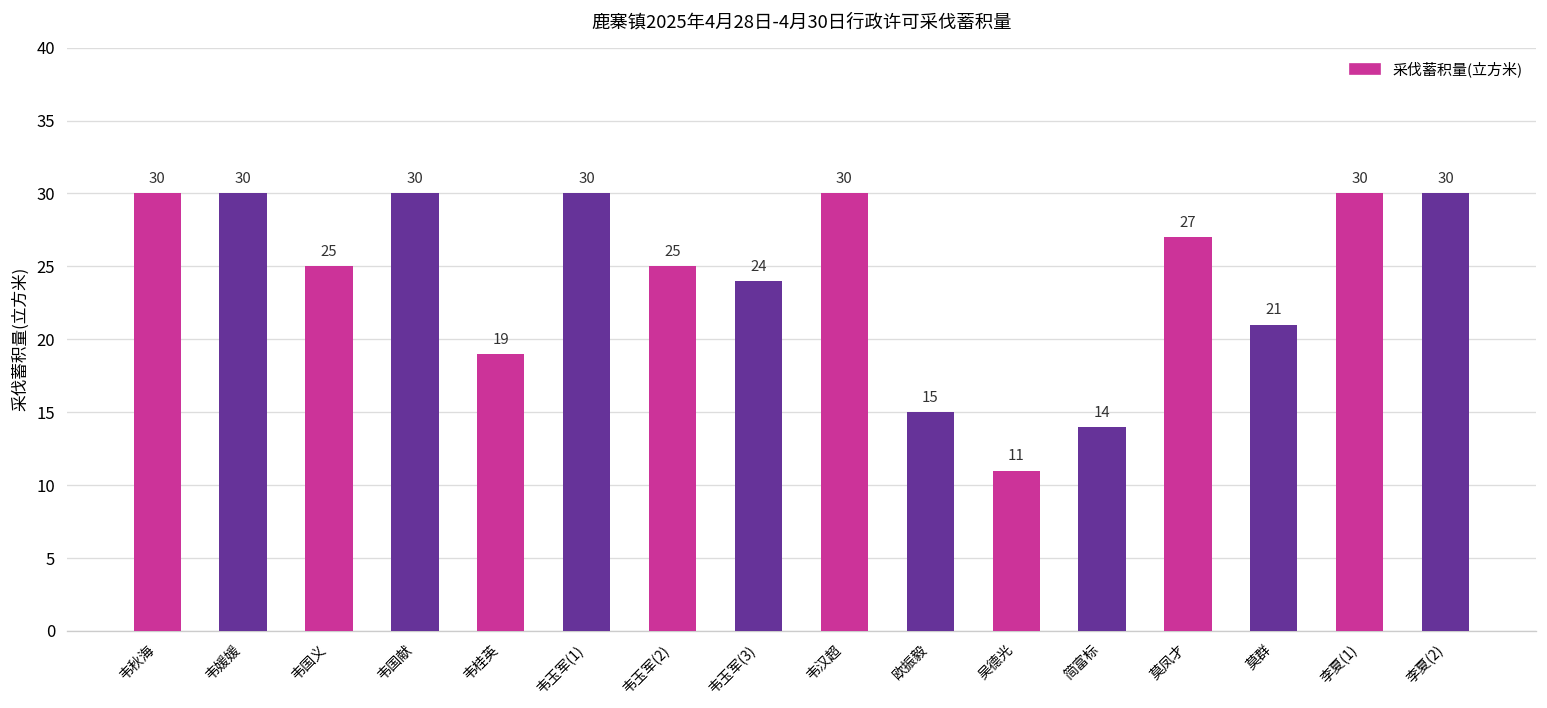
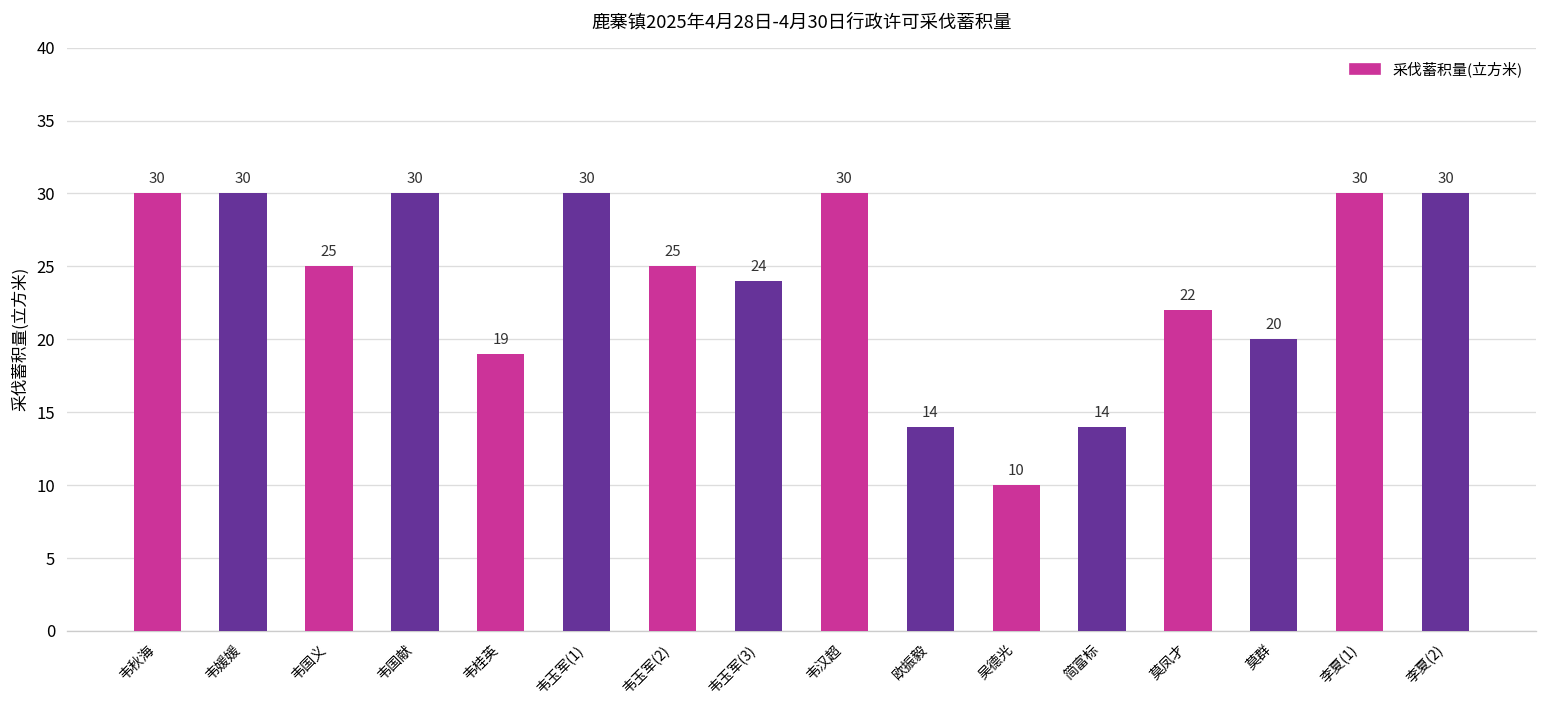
  {
    "韦秋海": 30,
    "韦媛媛": 30,
    "韦国义": 25,
    "韦国献": 30,
    "韦桂英": 19,
    "韦玉军(1)": 30,
    "韦玉军(2)": 25,
    "韦玉军(3)": 24,
    "韦汉超": 30,
-   "欧振毅": 15,
-   "吴德光": 11,
+   "欧振毅": 14,
+   "吴德光": 10,
    "简富标": 14,
-   "莫凤才": 27,
-   "莫群": 21,
+   "莫凤才": 22,
+   "莫群": 20,
    "李夏(1)": 30,
    "李夏(2)": 30
  }
